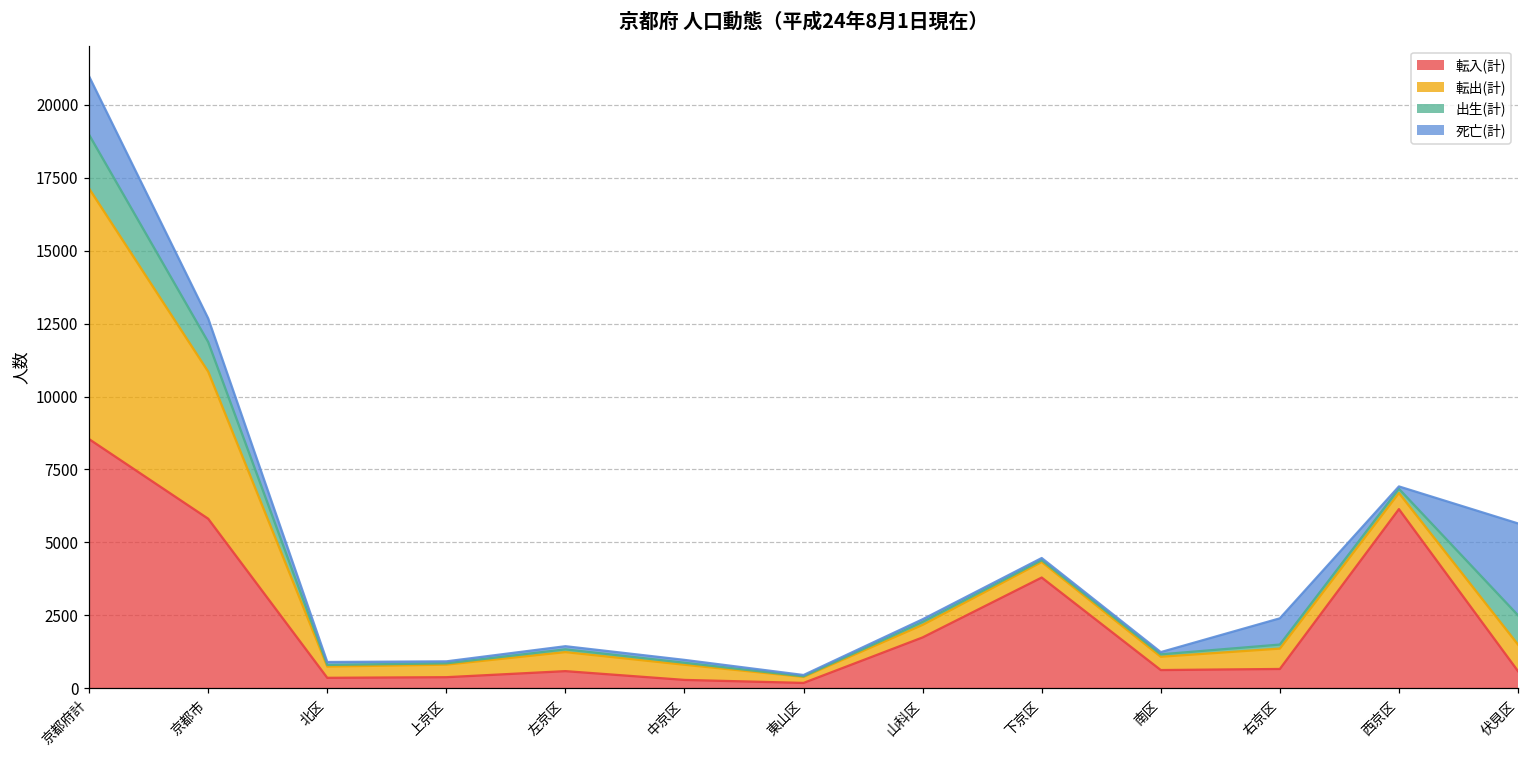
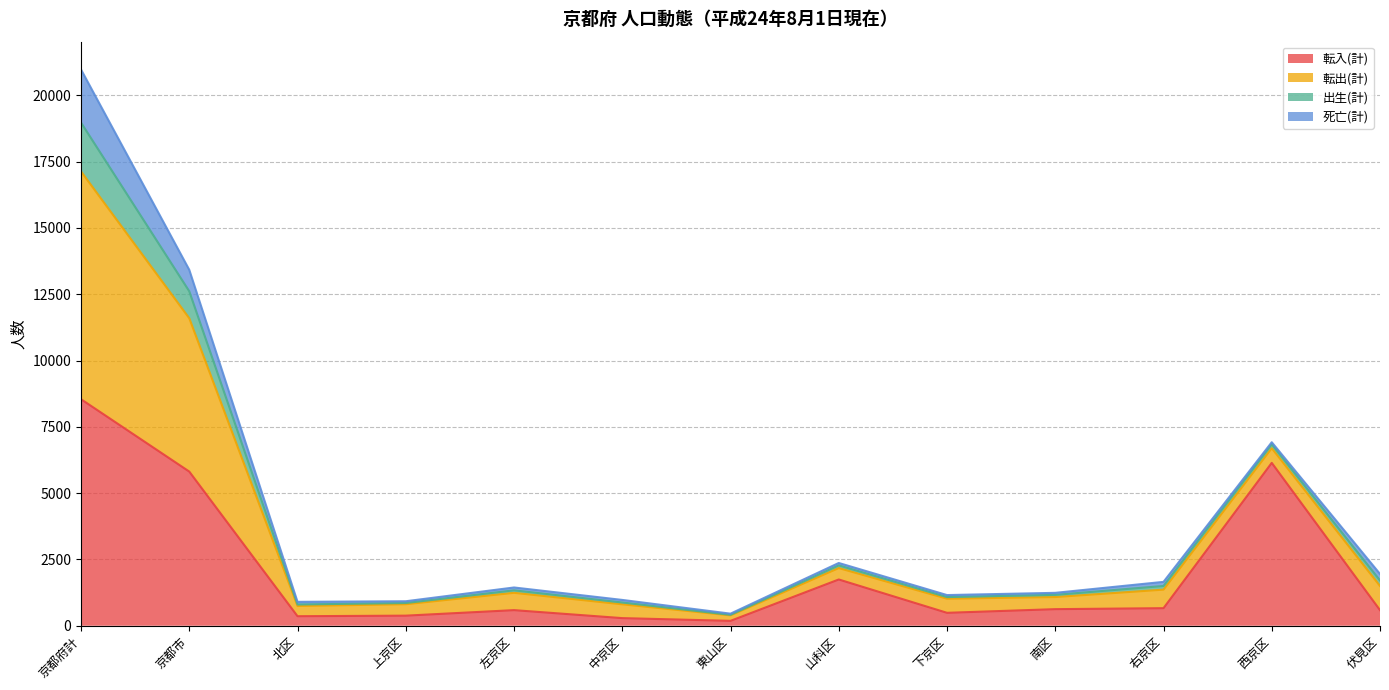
  {
    "転入(計)": {
      "京都府計": 8500,
      "京都市": 5800,
      "北区": 400,
      "上京区": 400,
      "左京区": 600,
      "中京区": 300,
      "東山区": 200,
      "山科区": 1700,
-     "下京区": 3800,
+     "下京区": 500,
      "南区": 600,
      "右京区": 700,
      "西京区": 6100,
      "伏見区": 600
    },
    "転出(計)": {
      "京都府計": 8600,
-     "京都市": 5000,
+     "京都市": 5800,
      "山科区": 400,
      "右京区": 700,
      "西京区": 600,
      "伏見区": 900
    },
    "出生(計)": {
      "京都府計": 1800,
      "京都市": 1000,
      "右京区": 100,
-     "伏見区": 1000
+     "伏見区": 200
    },
    "死亡(計)": {
      "京都府計": 2000,
      "京都市": 800,
      "北区": 100,
      "左京区": 100,
      "中京区": 100,
-     "右京区": 900,
-     "伏見区": 3100
+     "右京区": 200,
+     "伏見区": 200
    }
  }
